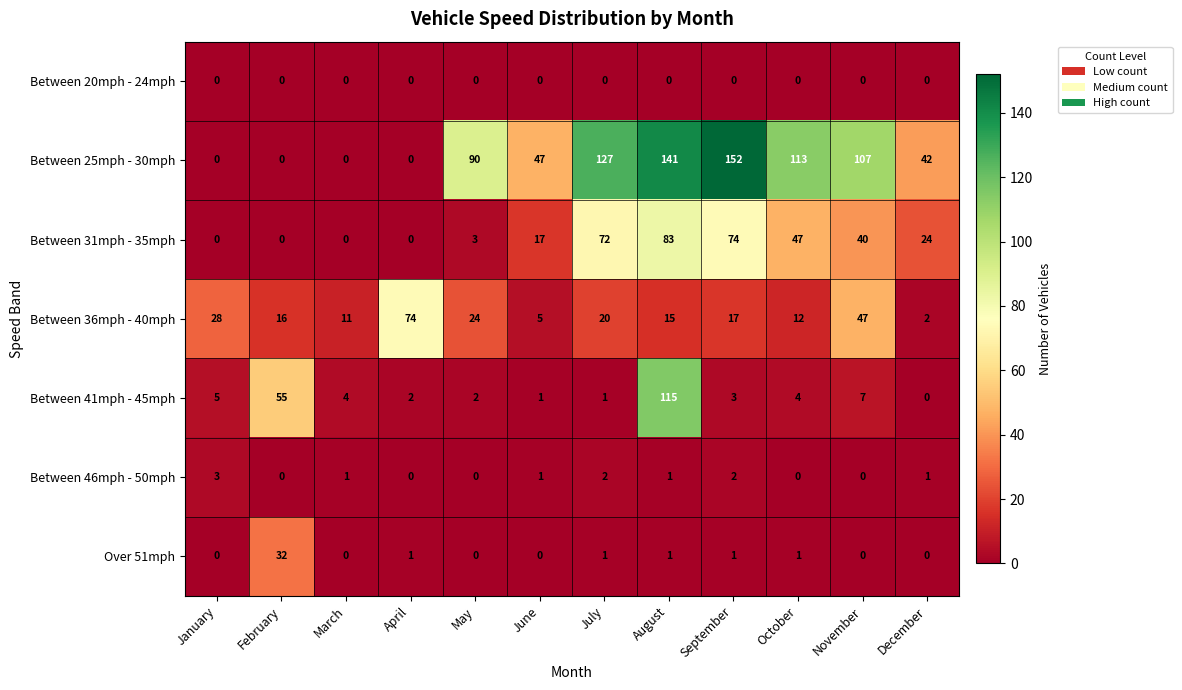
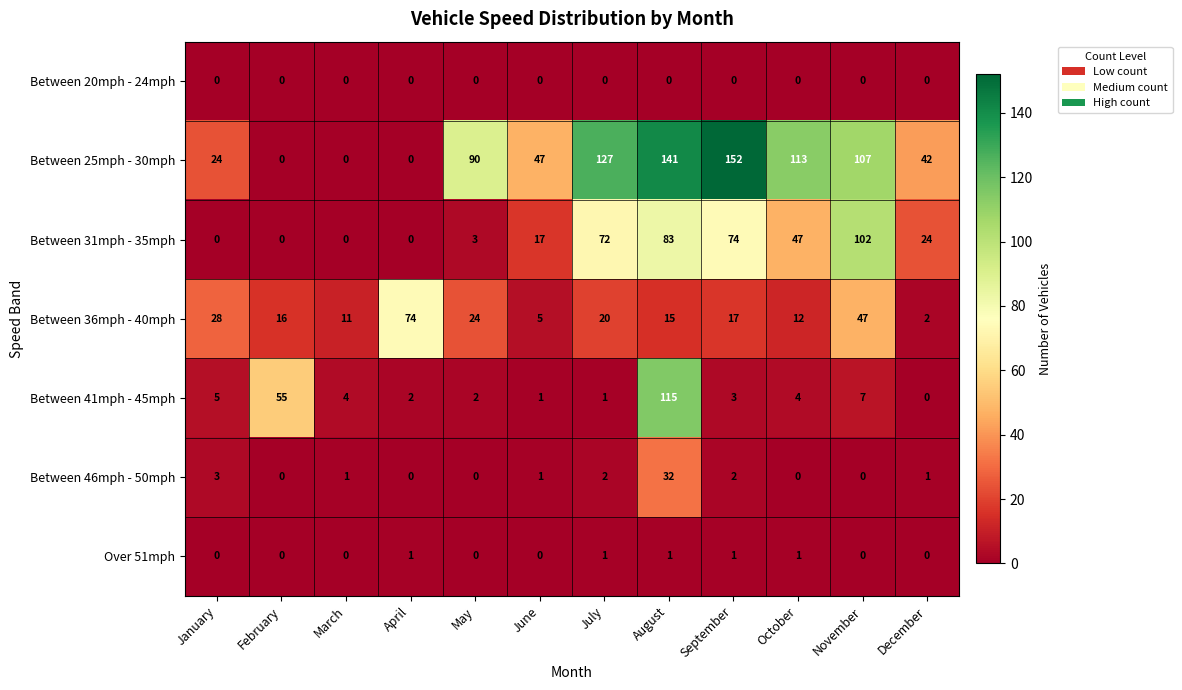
  {
    "Between 20mph - 24mph": {
      "January": 0,
      "February": 0,
      "March": 0,
      "April": 0,
      "May": 0,
      "June": 0,
      "July": 0,
      "August": 0,
      "September": 0,
      "October": 0,
      "November": 0,
      "December": 0
    },
    "Between 25mph - 30mph": {
-     "January": 0,
+     "January": 24,
      "February": 0,
      "March": 0,
      "April": 0,
      "May": 90,
      "June": 47,
      "July": 127,
      "August": 141,
      "September": 152,
      "October": 113,
      "November": 107,
      "December": 42
    },
    "Between 31mph - 35mph": {
      "January": 0,
      "February": 0,
      "March": 0,
      "April": 0,
      "May": 3,
      "June": 17,
      "July": 72,
      "August": 83,
      "September": 74,
      "October": 47,
-     "November": 40,
+     "November": 102,
      "December": 24
    },
    "Between 36mph - 40mph": {
      "January": 28,
      "February": 16,
      "March": 11,
      "April": 74,
      "May": 24,
      "June": 5,
      "July": 20,
      "August": 15,
      "September": 17,
      "October": 12,
      "November": 47,
      "December": 2
    },
    "Between 41mph - 45mph": {
      "January": 5,
      "February": 55,
      "March": 4,
      "April": 2,
      "May": 2,
      "June": 1,
      "July": 1,
      "August": 115,
      "September": 3,
      "October": 4,
      "November": 7,
      "December": 0
    },
    "Between 46mph - 50mph": {
      "January": 3,
      "February": 0,
      "March": 1,
      "April": 0,
      "May": 0,
      "June": 1,
      "July": 2,
-     "August": 1,
+     "August": 32,
      "September": 2,
      "October": 0,
      "November": 0,
      "December": 1
    },
    "Over 51mph": {
      "January": 0,
-     "February": 32,
+     "February": 0,
      "March": 0,
      "April": 1,
      "May": 0,
      "June": 0,
      "July": 1,
      "August": 1,
      "September": 1,
      "October": 1,
      "November": 0,
      "December": 0
    }
  }
